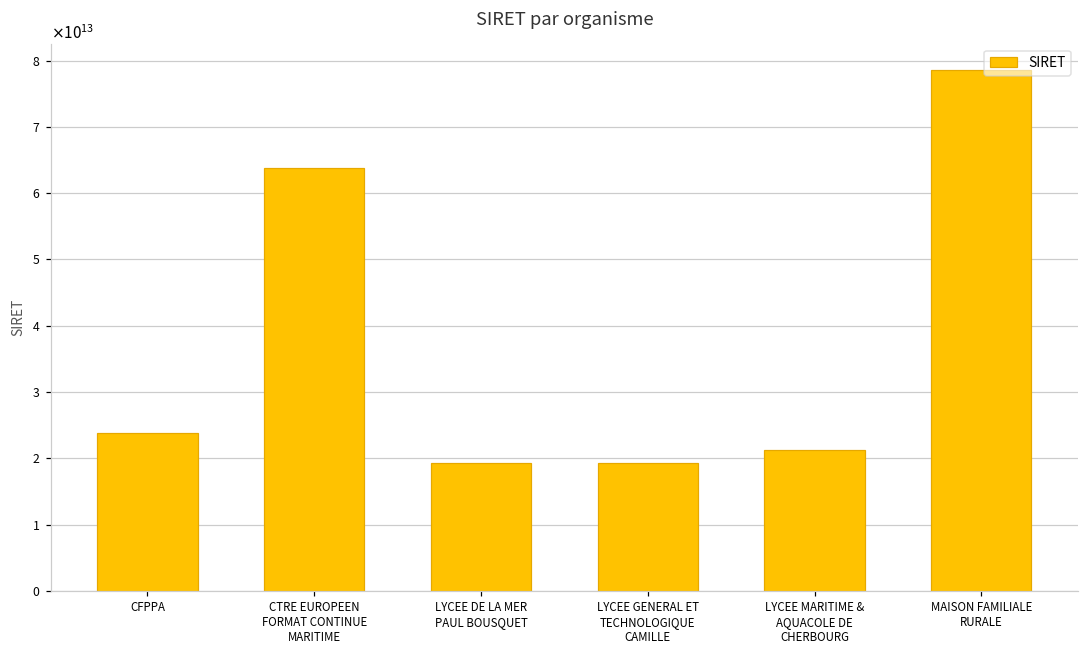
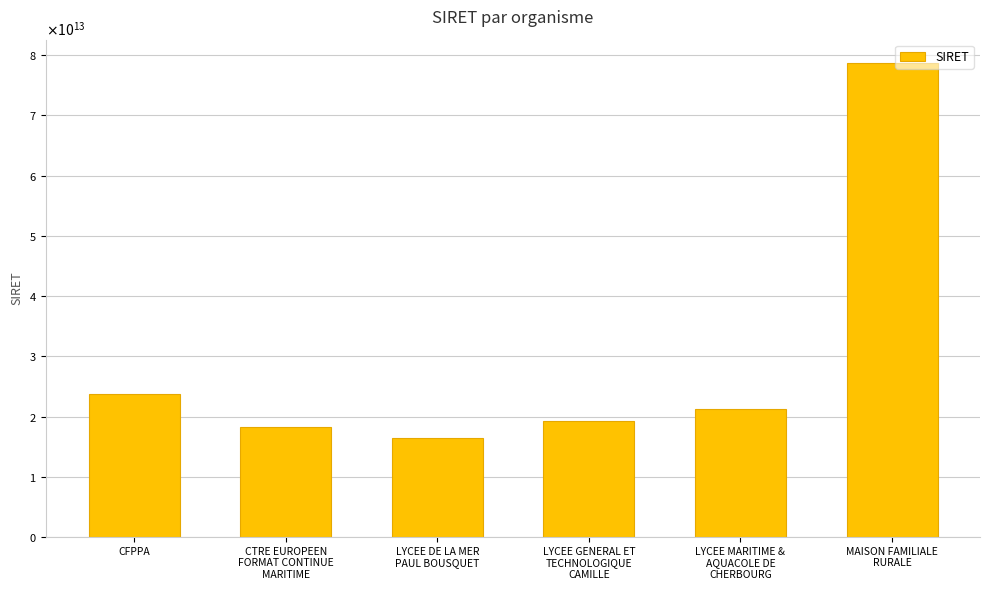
  {
    "CFPPA": 24000000000000,
-   "CTRE EUROPEEN FORMAT CONTINUE MARITIME": 64000000000000,
-   "LYCEE DE LA MER PAUL BOUSQUET": 19000000000000,
+   "CTRE EUROPEEN FORMAT CONTINUE MARITIME": 18000000000000,
+   "LYCEE DE LA MER PAUL BOUSQUET": 17000000000000,
    "LYCEE GENERAL ET TECHNOLOGIQUE CAMILLE": 19000000000000,
    "LYCEE MARITIME & AQUACOLE DE CHERBOURG": 21000000000000,
    "MAISON FAMILIALE RURALE": 79000000000000
  }
